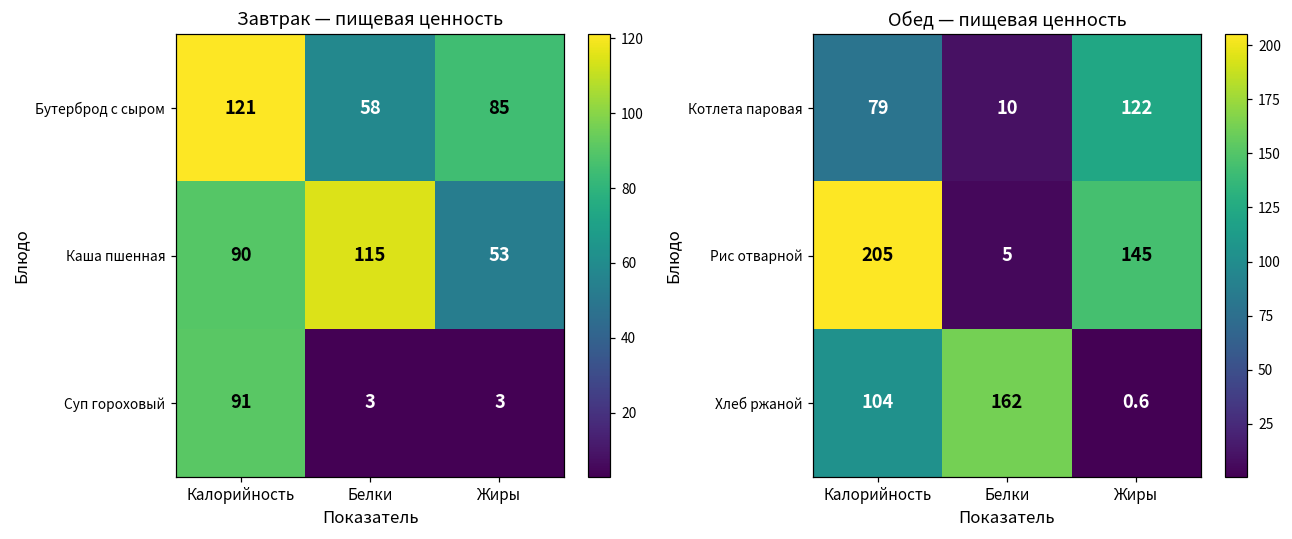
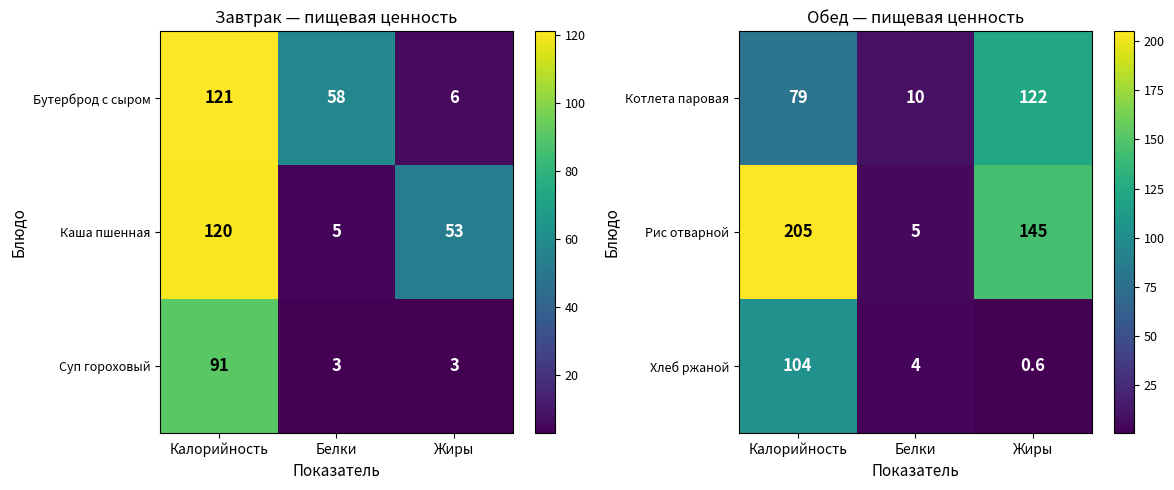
  {
    "Завтрак — пищевая ценность": {
      "Бутерброд с сыром": {
        "Калорийность": 121,
        "Белки": 58,
-       "Жиры": 85
+       "Жиры": 6
      },
      "Каша пшенная": {
-       "Калорийность": 90,
-       "Белки": 115,
+       "Калорийность": 120,
+       "Белки": 5,
        "Жиры": 53
      },
      "Суп гороховый": {
        "Калорийность": 91,
        "Белки": 3,
        "Жиры": 3
      }
    },
    "Обед — пищевая ценность": {
      "Котлета паровая": {
        "Калорийность": 79,
        "Белки": 10,
        "Жиры": 122
      },
      "Рис отварной": {
        "Калорийность": 205,
        "Белки": 5,
        "Жиры": 145
      },
      "Хлеб ржаной": {
        "Калорийность": 104,
-       "Белки": 162,
+       "Белки": 4,
        "Жиры": 0.6
      }
    }
  }
